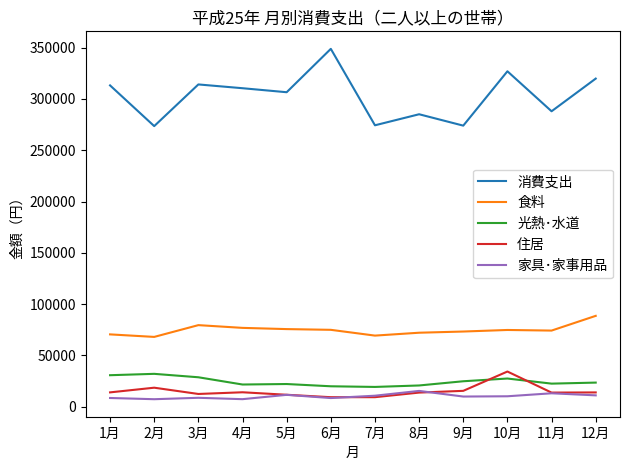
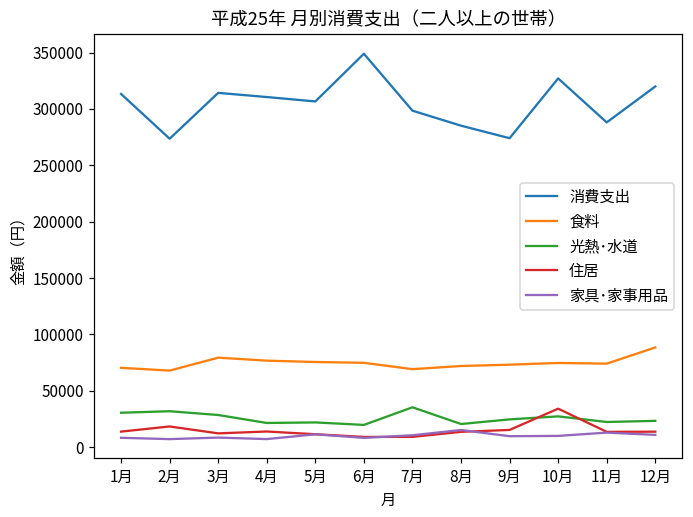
  {
    "消費支出": {
      "1月": 313000,
      "2月": 274000,
      "3月": 314000,
      "4月": 311000,
      "5月": 307000,
      "6月": 349000,
-     "7月": 274000,
+     "7月": 298000,
      "8月": 285000,
      "9月": 274000,
      "10月": 327000,
      "11月": 288000,
      "12月": 320000
    },
    "食料": {
      "1月": 70000,
      "2月": 68000,
      "3月": 79000,
      "4月": 77000,
      "5月": 76000,
      "6月": 75000,
      "7月": 69000,
      "8月": 72000,
      "9月": 73000,
      "10月": 75000,
      "11月": 74000,
      "12月": 88000
    },
    "光熱･水道": {
      "1月": 31000,
      "2月": 32000,
      "3月": 29000,
      "4月": 21000,
      "5月": 22000,
      "6月": 20000,
-     "7月": 19000,
+     "7月": 35000,
      "8月": 21000,
      "9月": 25000,
      "10月": 27000,
      "11月": 22000,
      "12月": 23000
    },
    "住居": {
      "1月": 14000,
      "2月": 18000,
      "3月": 12000,
      "4月": 14000,
      "9月": 15000,
      "10月": 34000,
      "12月": 14000
    },
    "家具･家事用品": {
      "1月": 8000,
      "2月": 7000,
      "3月": 9000,
      "4月": 7000,
      "9月": 10000,
      "10月": 10000,
      "12月": 11000
    }
  }
